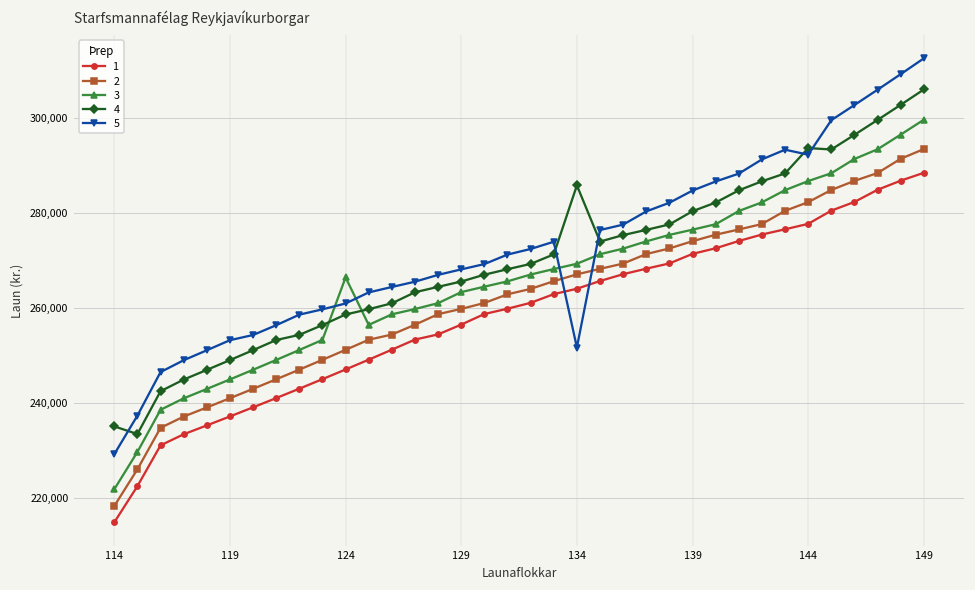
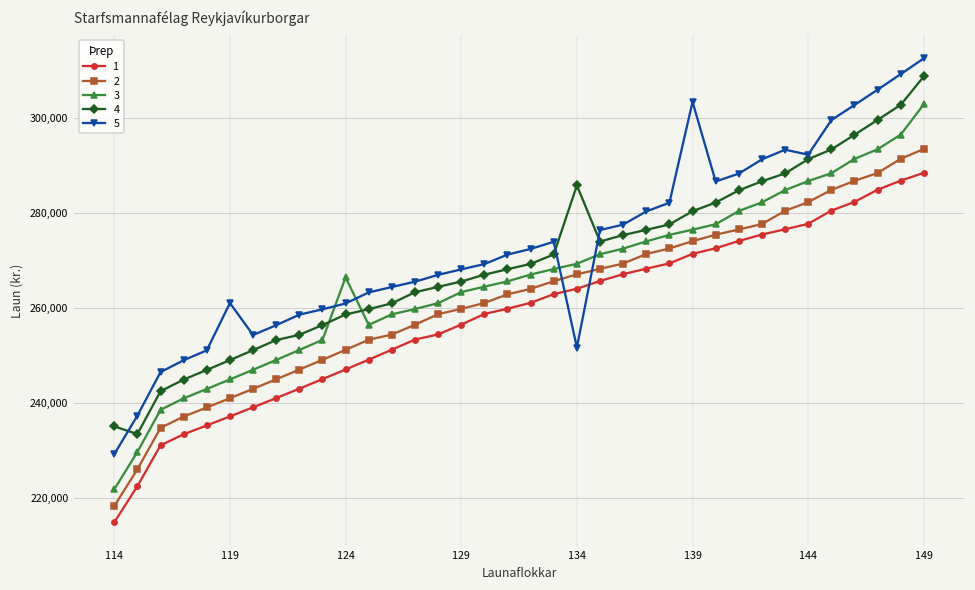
  {
    "3": {
      "114": "222,000",
      "119": "245,000",
      "124": "266,000",
      "129": "263,000",
      "134": "269,000",
      "139": "276,000",
      "144": "287,000",
-     "149": "300,000"
+     "149": "303,000"
    },
    "4": {
      "114": "235,000",
      "119": "249,000",
      "124": "259,000",
      "129": "266,000",
      "134": "286,000",
      "139": "280,000",
-     "144": "294,000",
-     "149": "306,000"
+     "144": "291,000",
+     "149": "309,000"
    },
    "5": {
      "114": "229,000",
-     "119": "253,000",
+     "119": "261,000",
      "124": "261,000",
      "129": "268,000",
      "134": "252,000",
-     "139": "285,000",
+     "139": "303,000",
      "144": "292,000",
      "149": "313,000"
    }
  }
